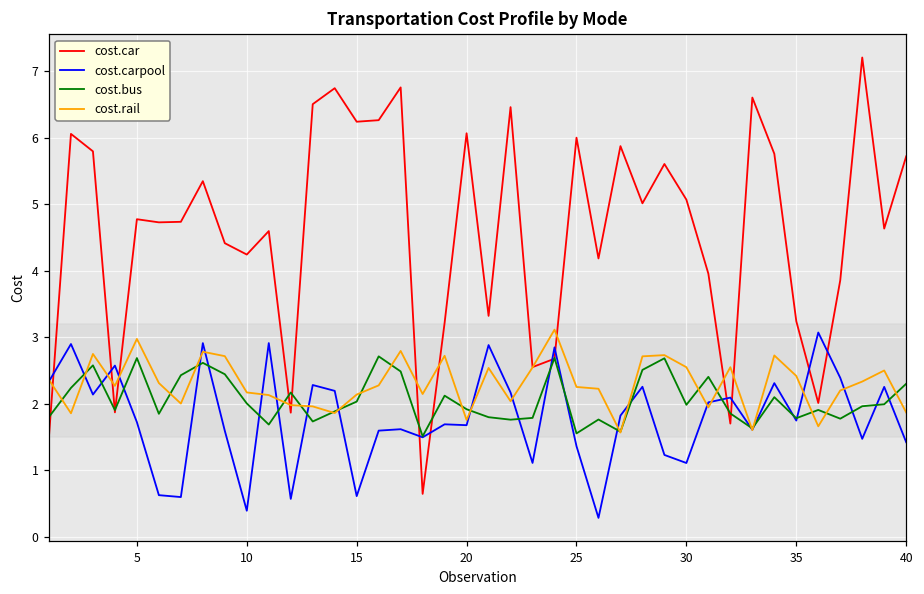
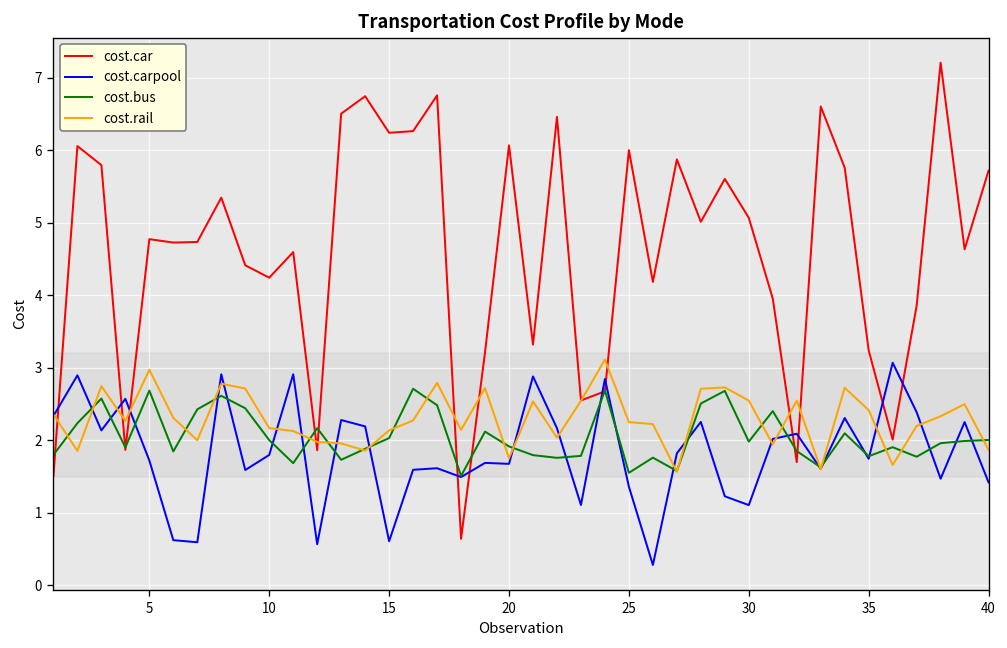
  {
    "cost.car": {
      "5": 4.8,
      "10": 4.2,
      "15": 6.2,
      "20": 6.1,
      "25": 6.0,
      "30": 5.1,
      "35": 3.2,
      "40": 5.7
    },
    "cost.carpool": {
      "5": 1.7,
-     "10": 0.4,
+     "10": 1.8,
      "15": 0.6,
      "20": 1.7,
      "25": 1.4,
      "30": 1.1,
      "40": 1.4
    },
    "cost.bus": {
      "5": 2.7,
      "10": 2.0,
      "15": 2.0,
      "20": 1.9,
      "25": 1.6,
      "30": 2.0,
-     "40": 2.3
+     "40": 2.0
    },
    "cost.rail": {
      "5": 3.0,
      "10": 2.2,
      "15": 2.1,
      "20": 1.8,
      "25": 2.3,
      "30": 2.5,
      "35": 2.4,
      "40": 1.9
    }
  }
